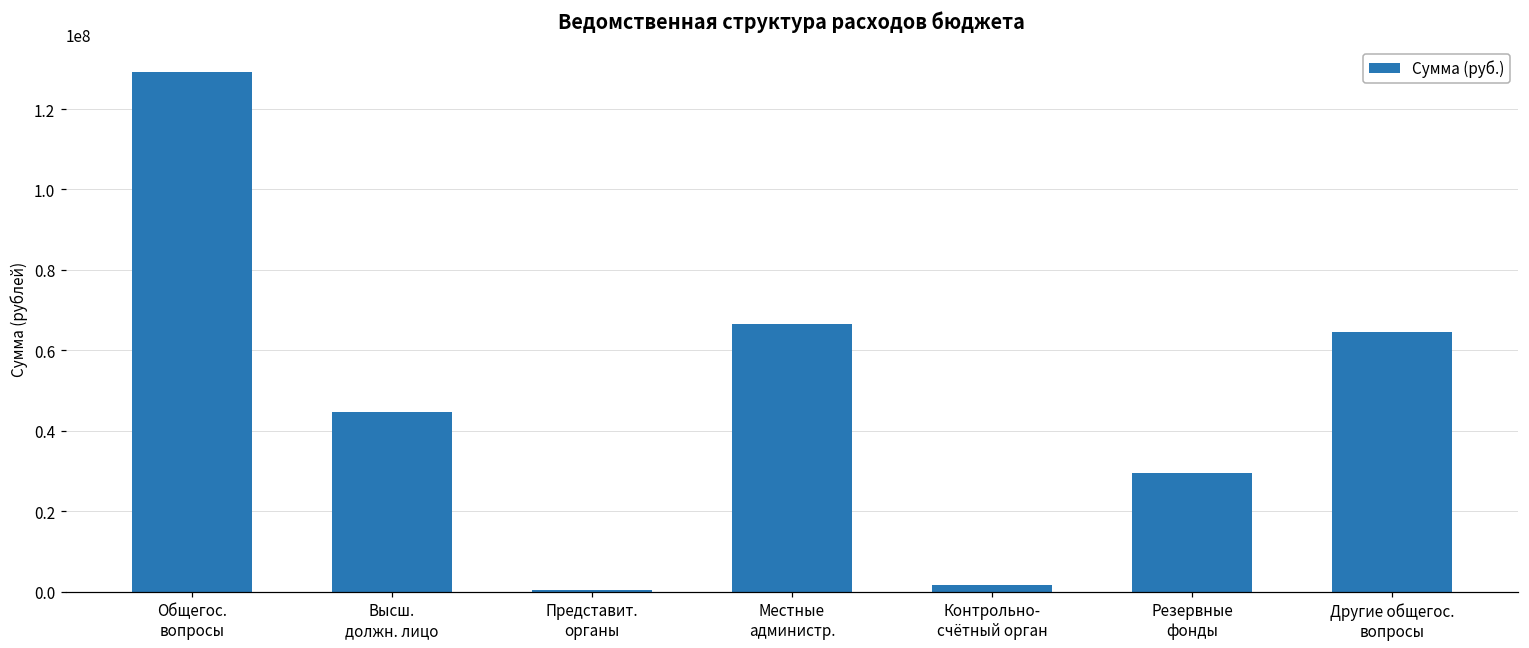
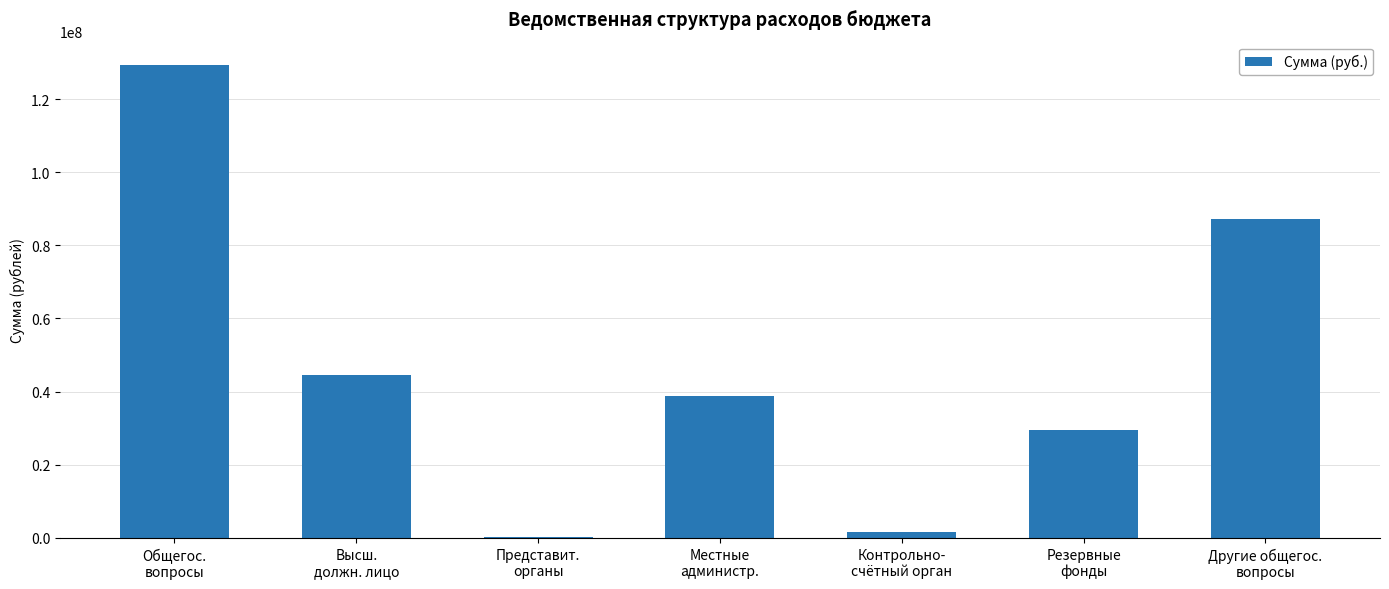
  {
    "Общегос. вопросы": 129000000,
    "Высш. должн. лицо": 45000000,
-   "Местные администр.": 67000000,
+   "Местные администр.": 39000000,
    "Контрольно- счётный орган": 2000000,
    "Резервные фонды": 30000000,
-   "Другие общегос. вопросы": 64000000
+   "Другие общегос. вопросы": 87000000
  }
